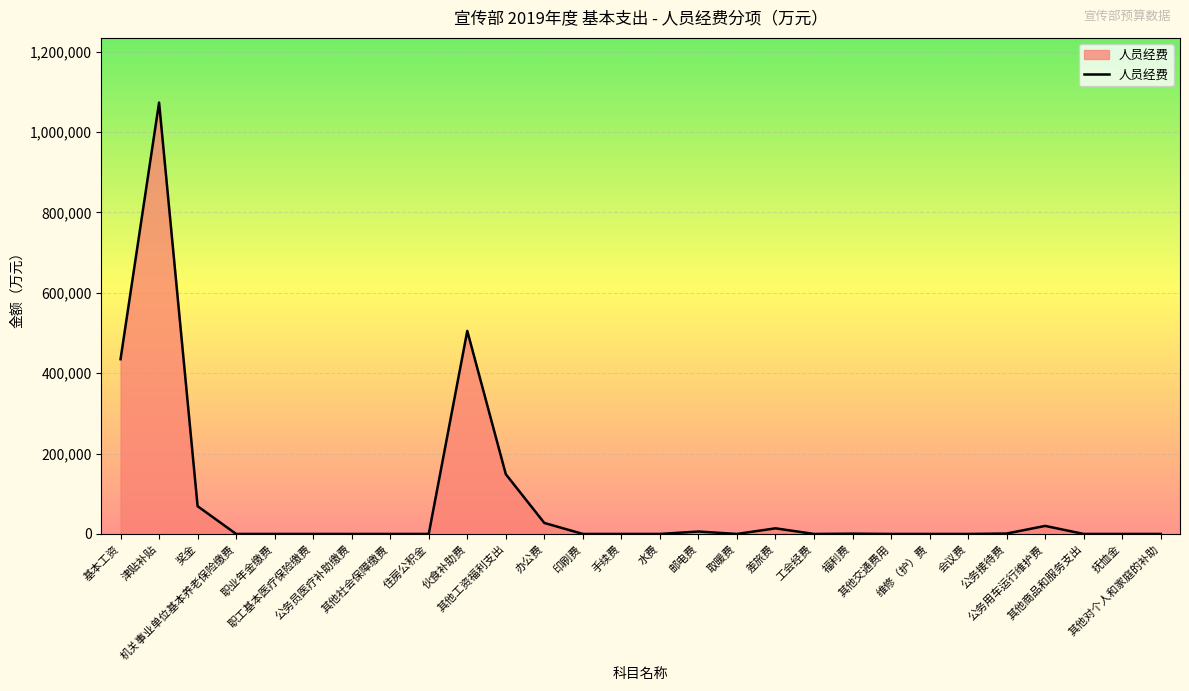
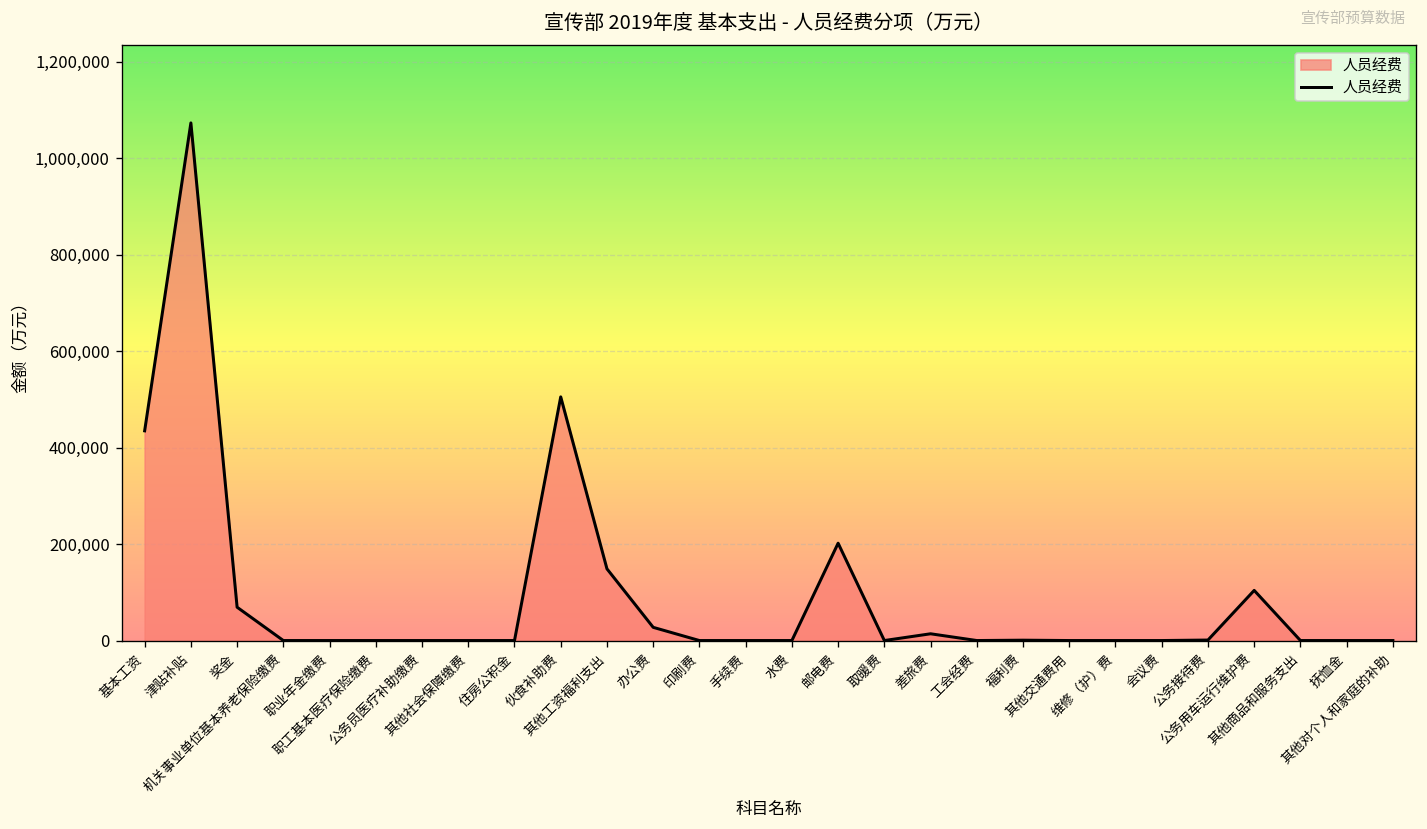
  {
    "基本工资": "430,000",
    "津贴补贴": "1,070,000",
    "奖金": "70,000",
    "机关事业单位基本养老保险缴费": "0",
    "职业年金缴费": "0",
    "职工基本医疗保险缴费": "0",
    "公务员医疗补助缴费": "0",
    "其他社会保障缴费": "0",
    "住房公积金": "0",
    "伙食补助费": "510,000",
    "其他工资福利支出": "150,000",
    "办公费": "30,000",
    "印刷费": "0",
    "手续费": "0",
    "水费": "0",
-   "邮电费": "10,000",
+   "邮电费": "200,000",
    "取暖费": "0",
    "差旅费": "10,000",
    "工会经费": "0",
    "福利费": "0",
    "其他交通费用": "0",
    "维修（护）费": "0",
    "会议费": "0",
    "公务接待费": "0",
-   "公务用车运行维护费": "20,000",
+   "公务用车运行维护费": "100,000",
    "其他商品和服务支出": "0",
    "抚恤金": "0",
    "其他对个人和家庭的补助": "0"
  }
